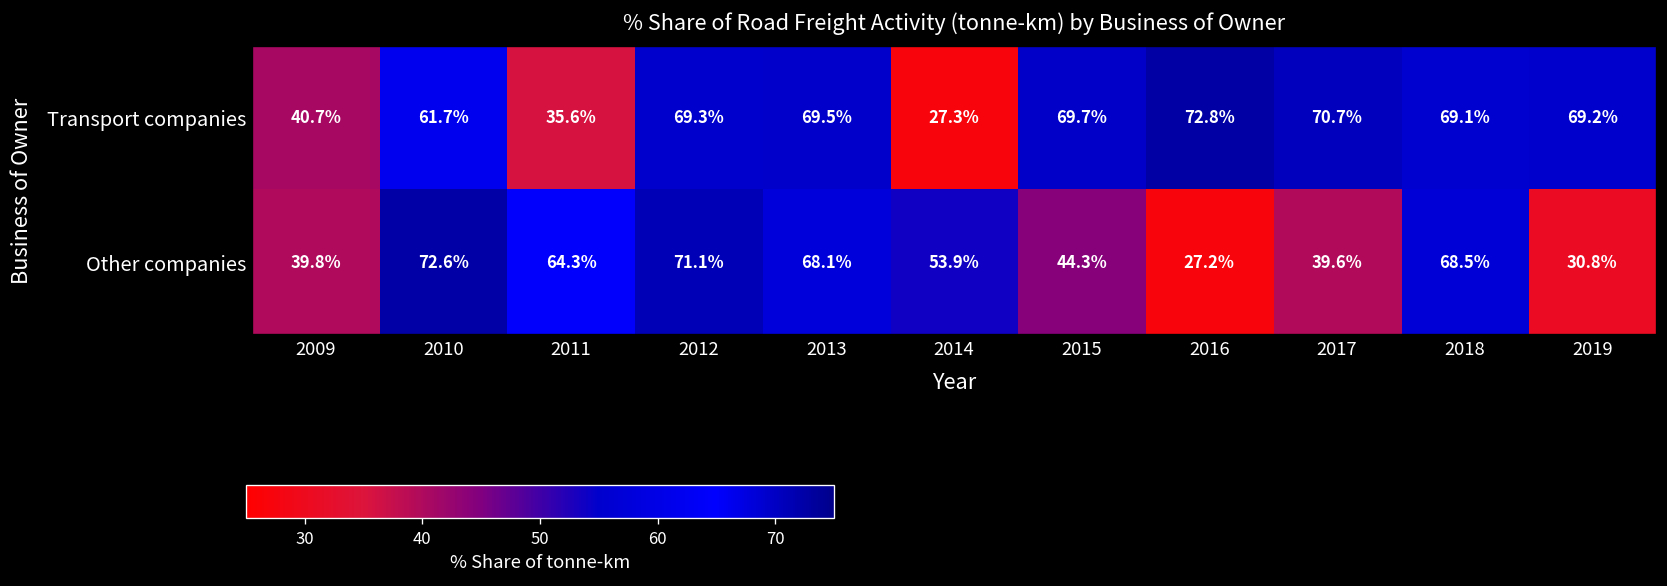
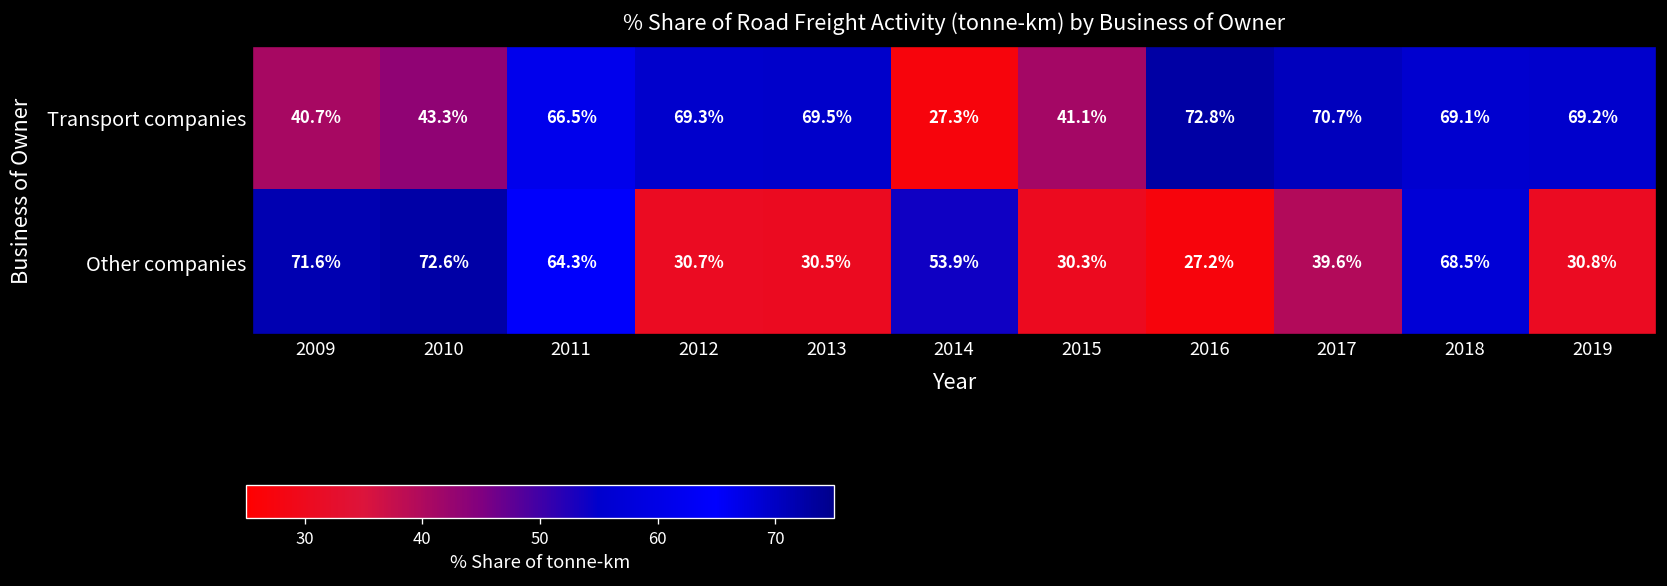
  {
    "Transport companies": {
      "2009": "40.7%",
-     "2010": "61.7%",
-     "2011": "35.6%",
+     "2010": "43.3%",
+     "2011": "66.5%",
      "2012": "69.3%",
      "2013": "69.5%",
      "2014": "27.3%",
-     "2015": "69.7%",
+     "2015": "41.1%",
      "2016": "72.8%",
      "2017": "70.7%",
      "2018": "69.1%",
      "2019": "69.2%"
    },
    "Other companies": {
-     "2009": "39.8%",
+     "2009": "71.6%",
      "2010": "72.6%",
      "2011": "64.3%",
-     "2012": "71.1%",
-     "2013": "68.1%",
+     "2012": "30.7%",
+     "2013": "30.5%",
      "2014": "53.9%",
-     "2015": "44.3%",
+     "2015": "30.3%",
      "2016": "27.2%",
      "2017": "39.6%",
      "2018": "68.5%",
      "2019": "30.8%"
    }
  }
